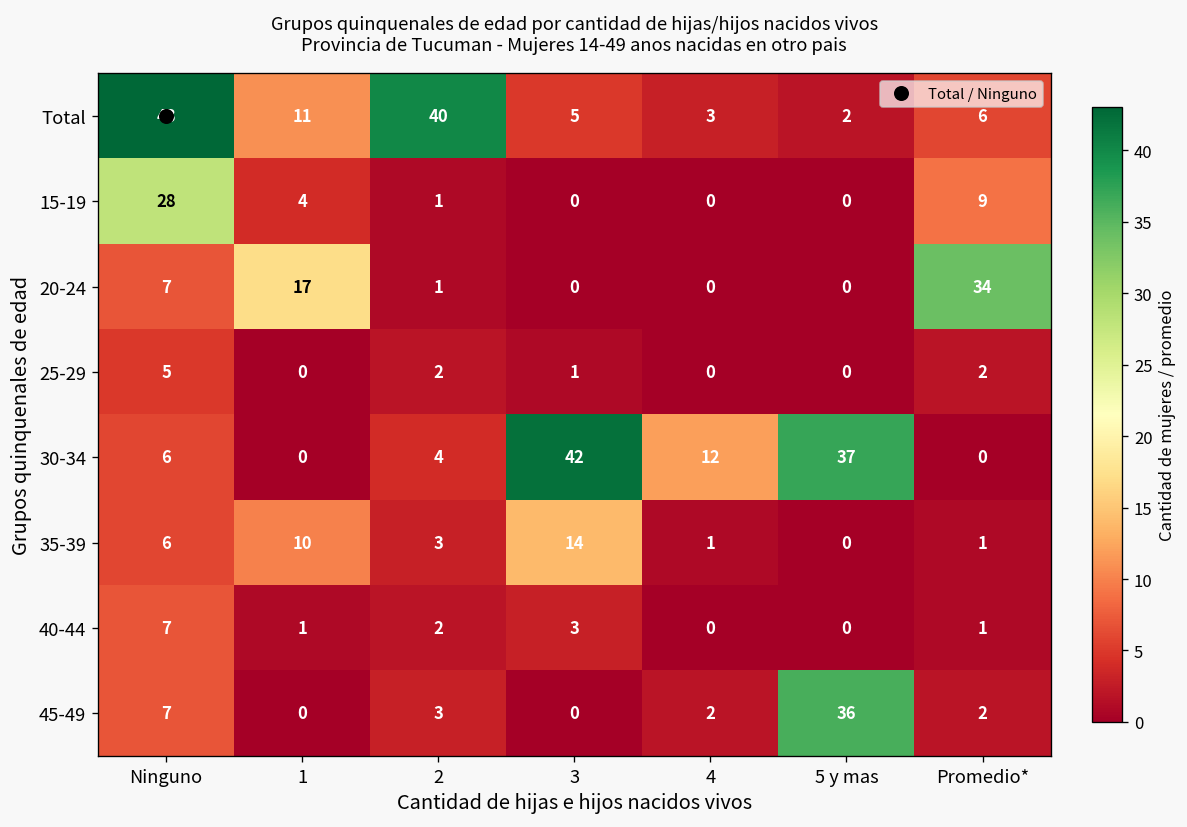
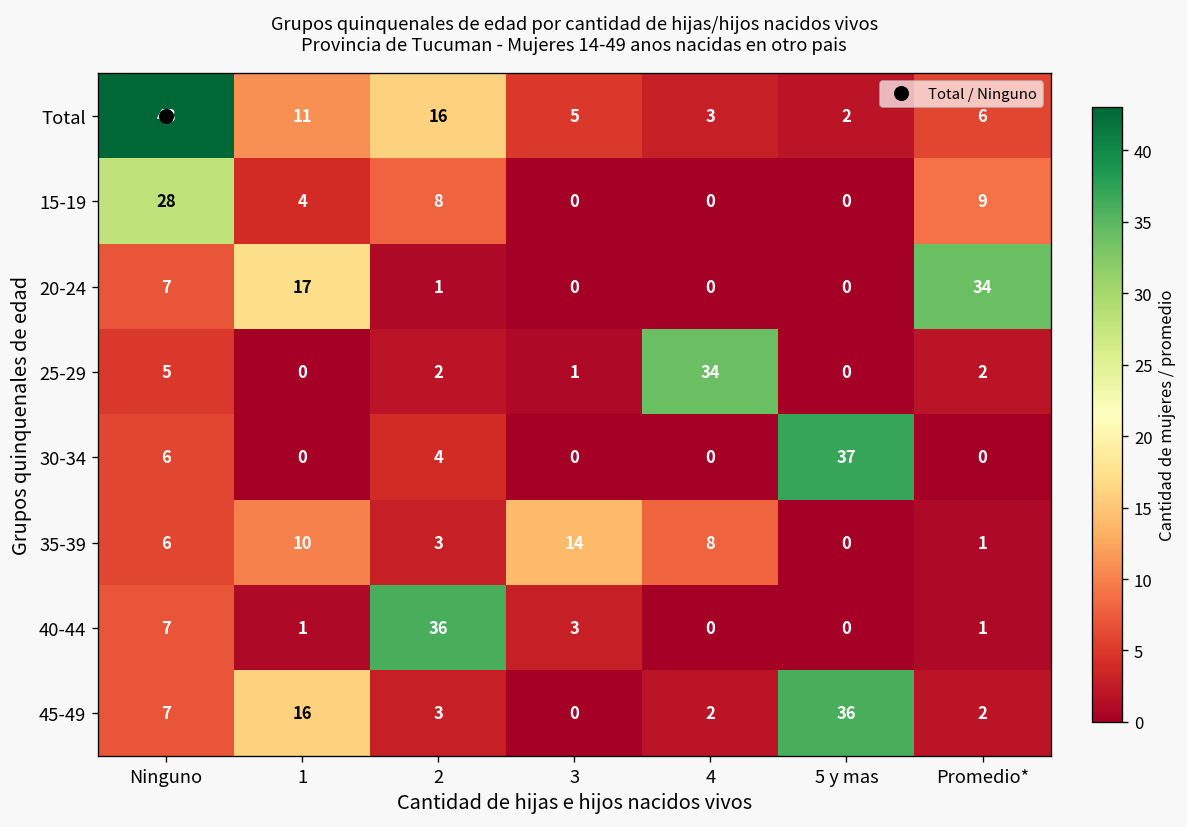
  {
    "Total": {
      "1": 11,
-     "2": 40,
+     "2": 16,
      "3": 5,
      "4": 3,
      "5 y mas": 2
    },
    "15-19": {
      "Ninguno": 28,
      "1": 4,
-     "2": 1,
+     "2": 8,
      "3": 0,
      "4": 0,
      "5 y mas": 0,
      "Promedio*": 9
    },
    "20-24": {
      "Ninguno": 7,
      "1": 17,
      "2": 1,
      "3": 0,
      "4": 0,
      "5 y mas": 0,
      "Promedio*": 34
    },
    "25-29": {
      "Ninguno": 5,
      "1": 0,
      "2": 2,
      "3": 1,
-     "4": 0,
+     "4": 34,
      "5 y mas": 0,
      "Promedio*": 2
    },
    "30-34": {
      "Ninguno": 6,
      "1": 0,
      "2": 4,
-     "3": 42,
-     "4": 12,
+     "3": 0,
+     "4": 0,
      "5 y mas": 37,
      "Promedio*": 0
    },
    "35-39": {
      "Ninguno": 6,
      "1": 10,
      "2": 3,
      "3": 14,
-     "4": 1,
+     "4": 8,
      "5 y mas": 0,
      "Promedio*": 1
    },
    "40-44": {
      "Ninguno": 7,
      "1": 1,
-     "2": 2,
+     "2": 36,
      "3": 3,
      "4": 0,
      "5 y mas": 0,
      "Promedio*": 1
    },
    "45-49": {
      "Ninguno": 7,
-     "1": 0,
+     "1": 16,
      "2": 3,
      "3": 0,
      "4": 2,
      "5 y mas": 36,
      "Promedio*": 2
    }
  }
